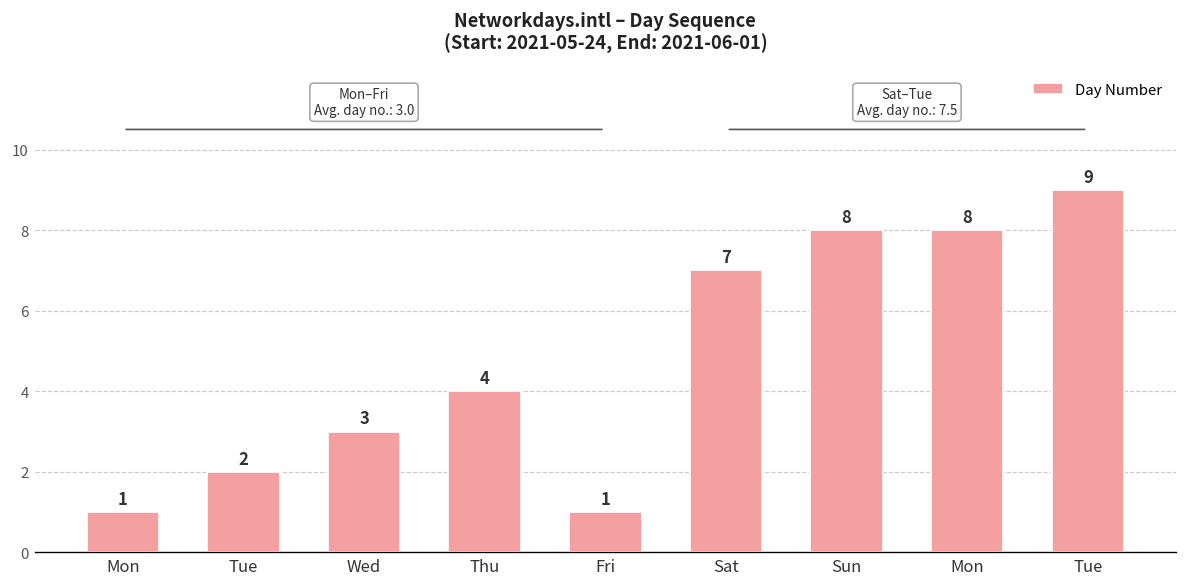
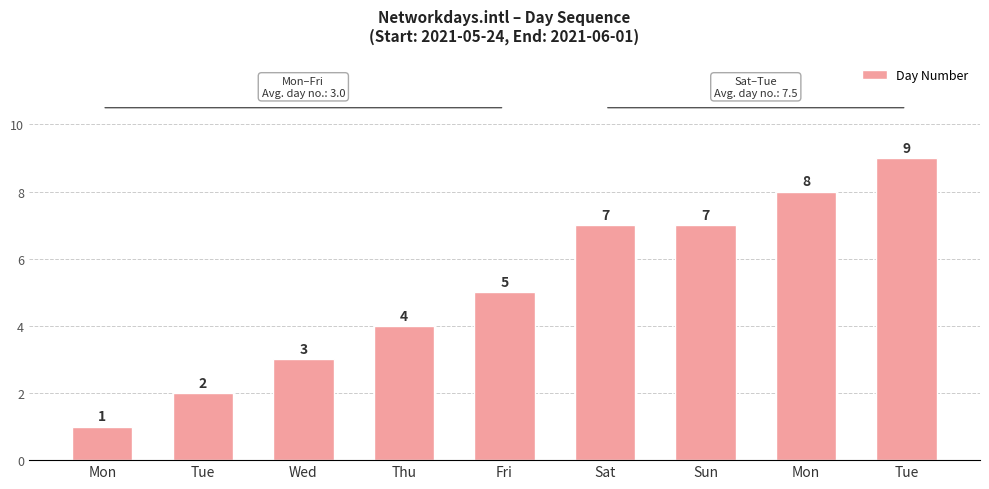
  {
    "Wed": 3,
    "Thu": 4,
-   "Fri": 1,
+   "Fri": 5,
    "Sat": 7,
-   "Sun": 8
+   "Sun": 7
  }
